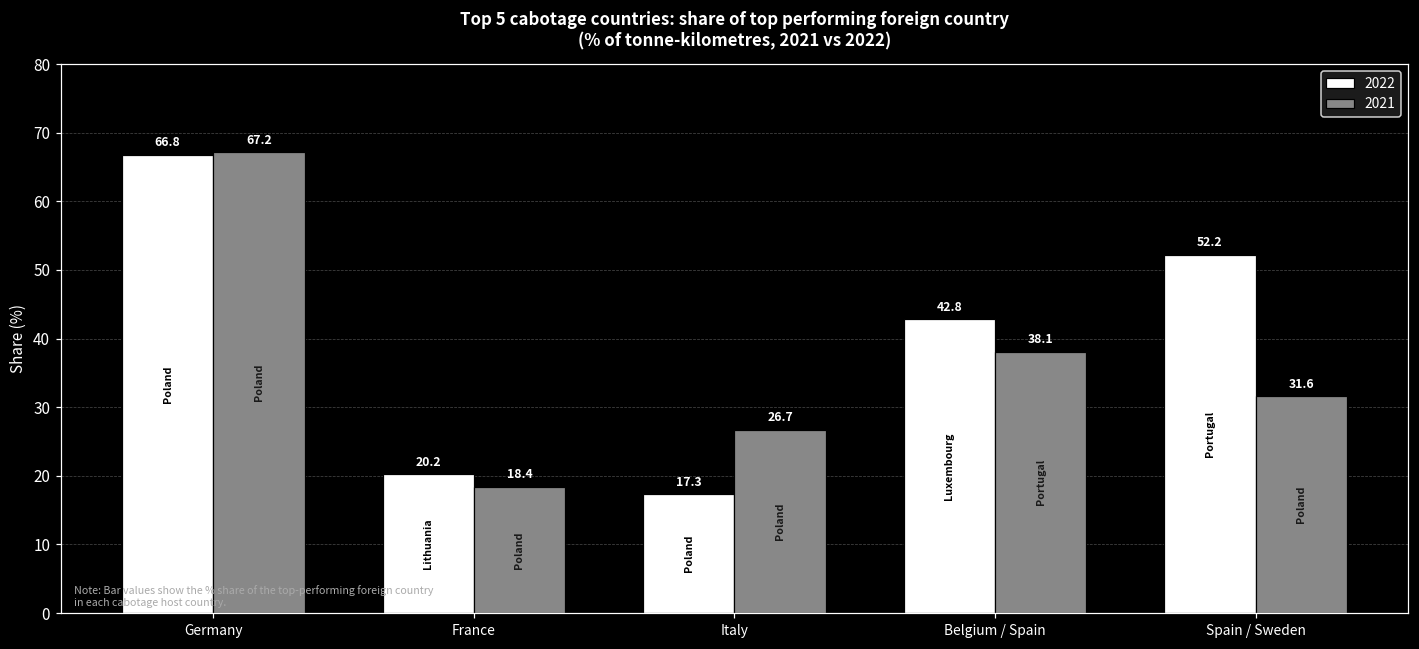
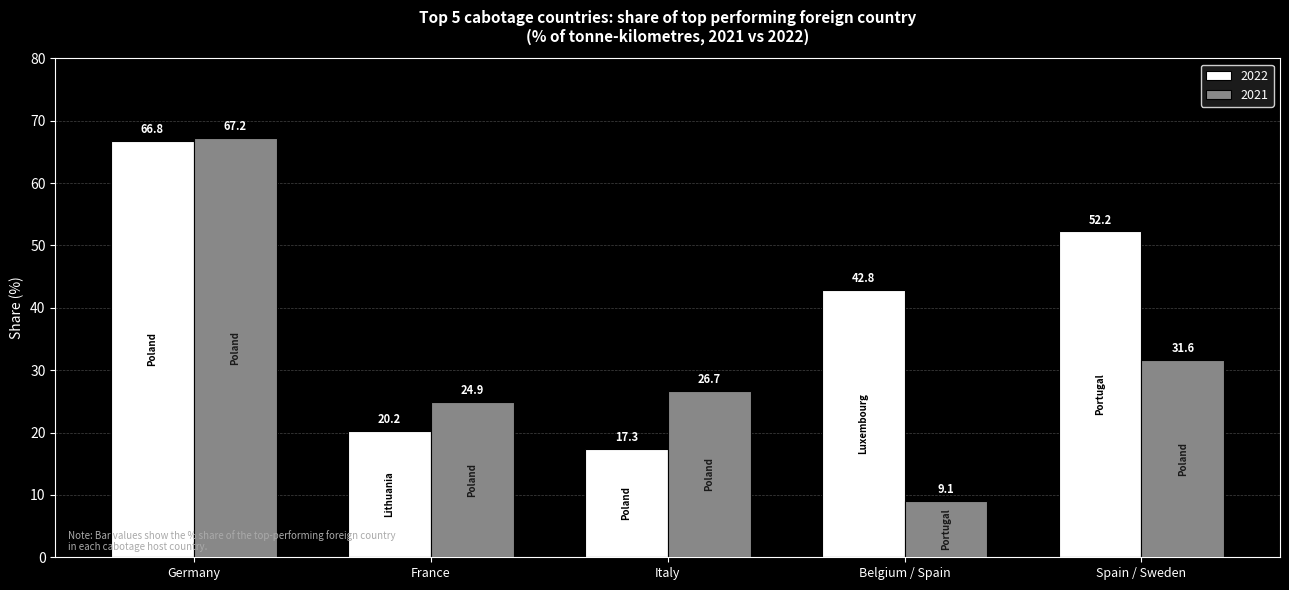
  {
    "2022": {
      "Germany": 66.8,
      "France": 20.2,
      "Italy": 17.3,
      "Belgium / Spain": 42.8,
      "Spain / Sweden": 52.2
    },
    "2021": {
      "Germany": 67.2,
-     "France": 18.4,
+     "France": 24.9,
      "Italy": 26.7,
-     "Belgium / Spain": 38.1,
+     "Belgium / Spain": 9.1,
      "Spain / Sweden": 31.6
    }
  }
